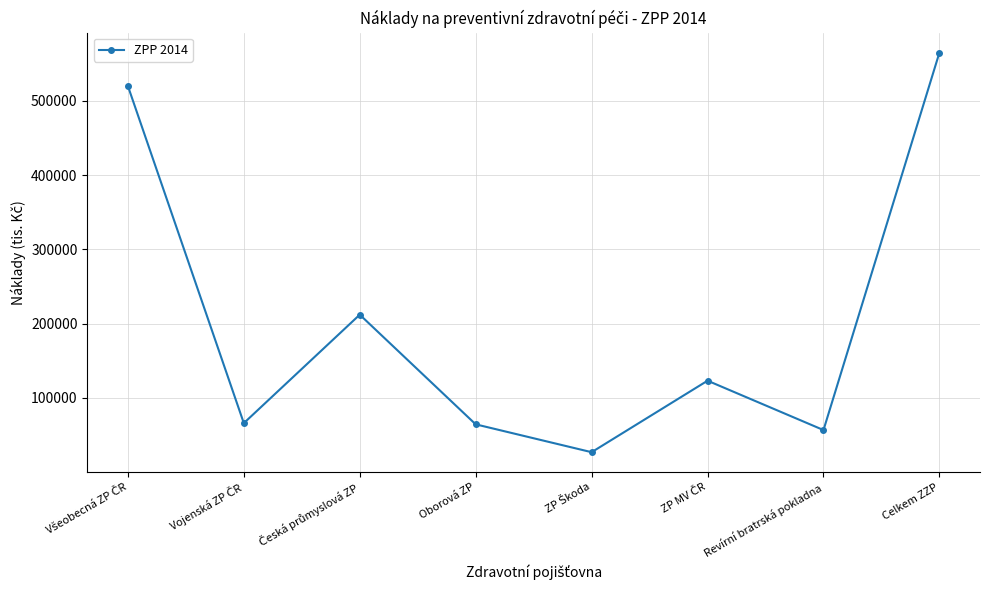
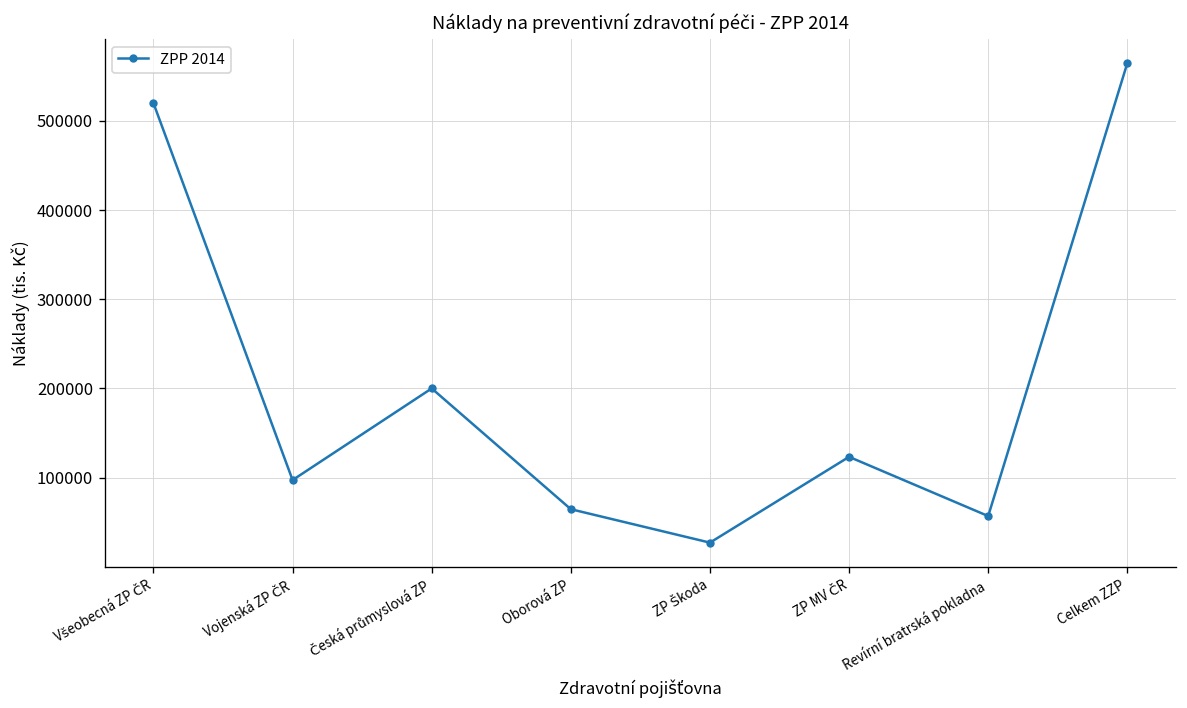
  {
    "Všeobecná ZP ČR": 520000,
-   "Vojenská ZP ČR": 70000,
-   "Česká průmyslová ZP": 210000,
+   "Vojenská ZP ČR": 100000,
+   "Česká průmyslová ZP": 200000,
    "Oborová ZP": 60000,
    "ZP Škoda": 30000,
    "ZP MV ČR": 120000,
    "Revírní bratrská pokladna": 60000,
    "Celkem ZZP": 560000
  }
